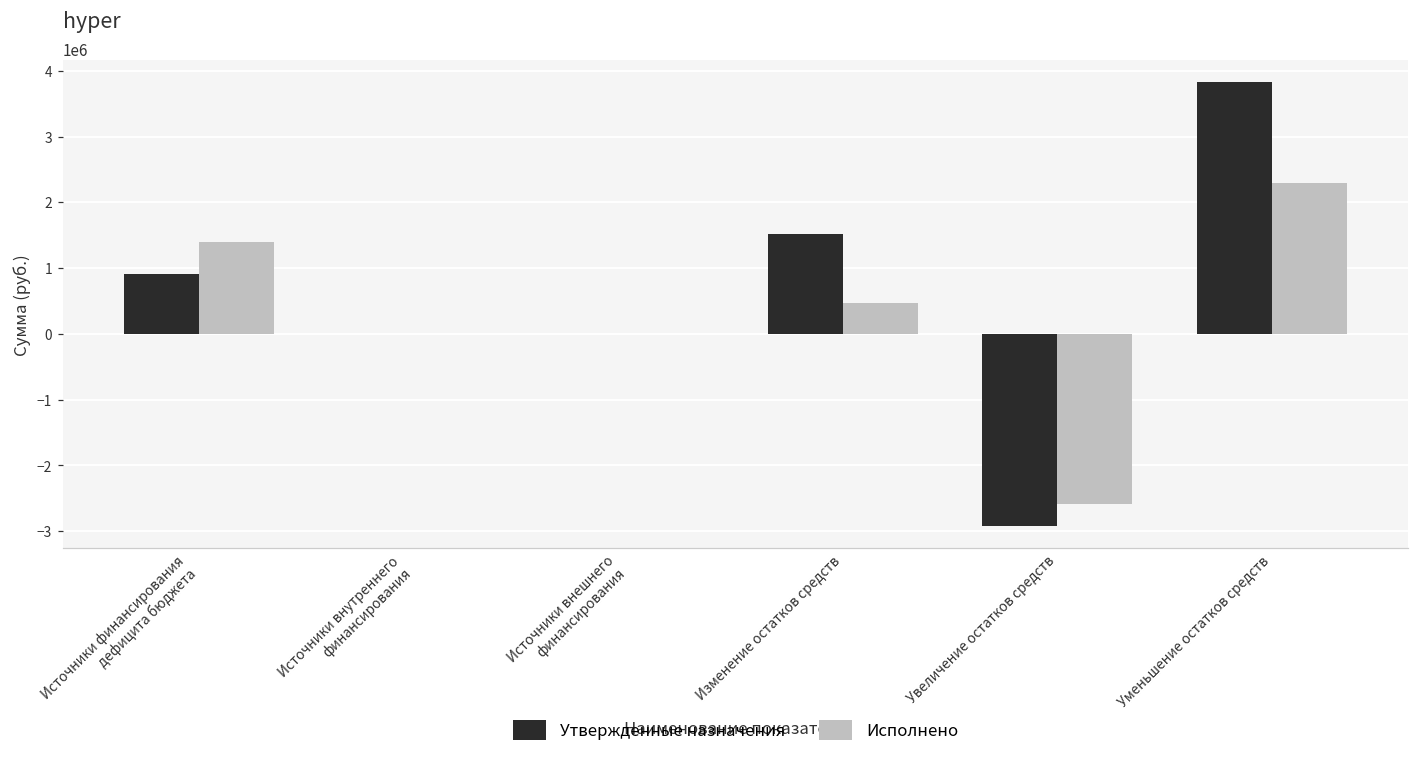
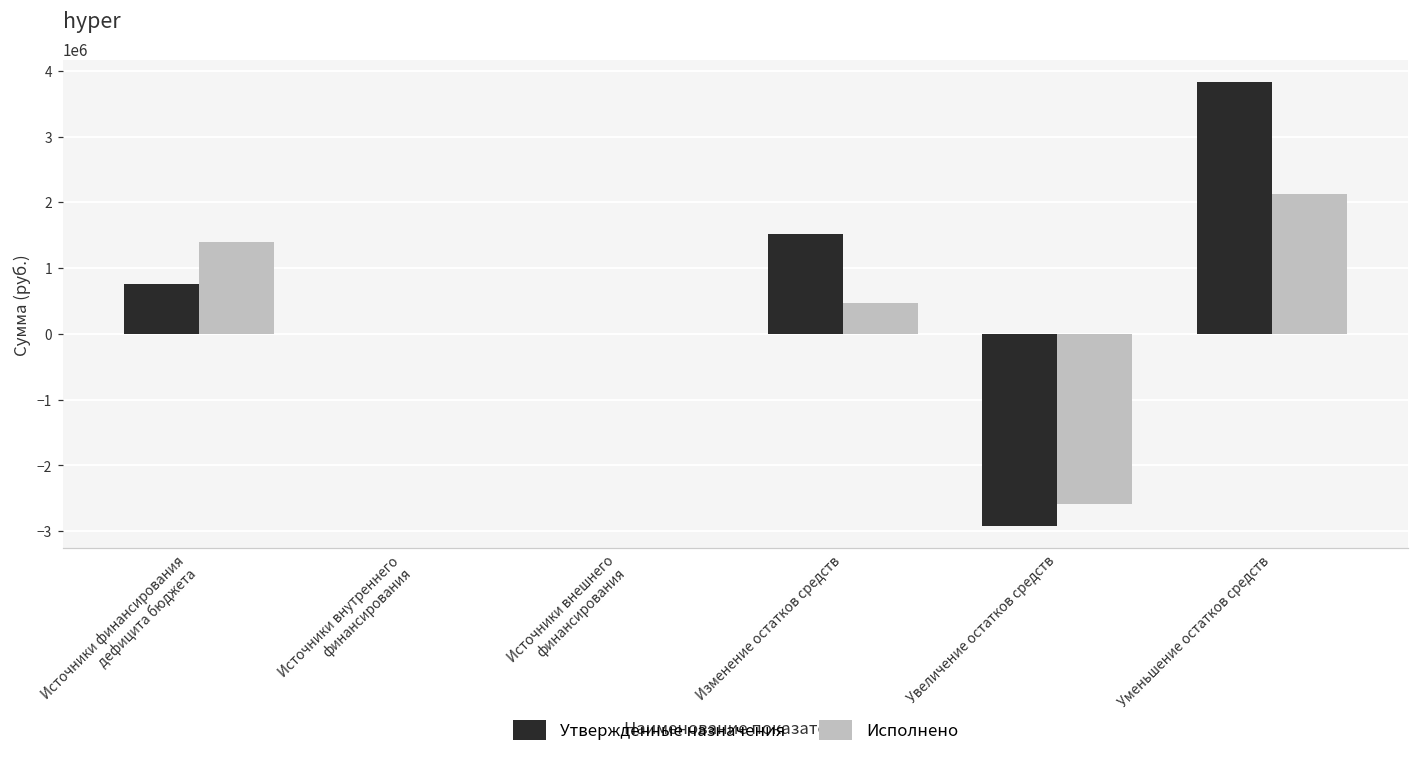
  {
    "Утвержденные назначения": {
-     "Источники финансирования дефицита бюджета": 900000,
+     "Источники финансирования дефицита бюджета": 800000,
      "Источники внутреннего финансирования": 0,
      "Источники внешнего финансирования": 0,
      "Изменение остатков средств": 1500000,
      "Увеличение остатков средств": -2900000,
      "Уменьшение остатков средств": 3800000
    },
    "Исполнено": {
      "Источники финансирования дефицита бюджета": 1400000,
      "Источники внутреннего финансирования": 0,
      "Источники внешнего финансирования": 0,
      "Изменение остатков средств": 500000,
      "Увеличение остатков средств": -2600000,
-     "Уменьшение остатков средств": 2300000
+     "Уменьшение остатков средств": 2100000
    }
  }
